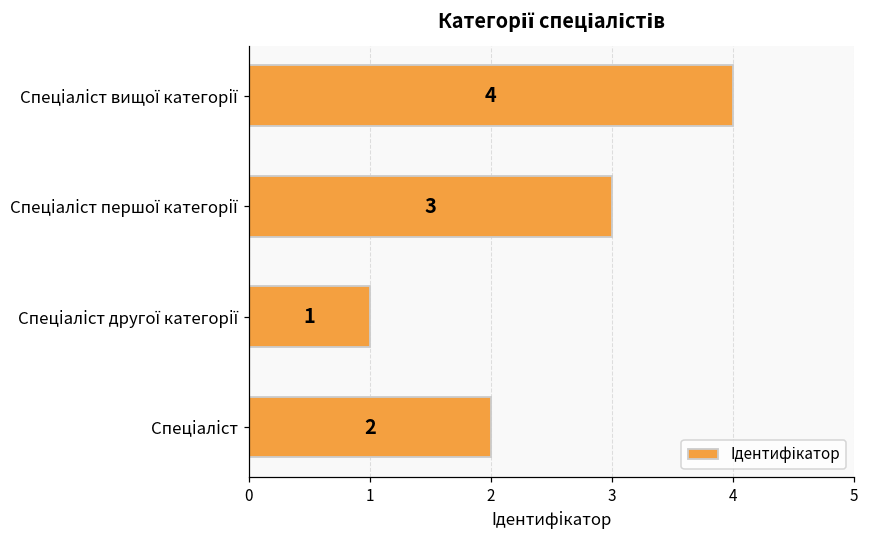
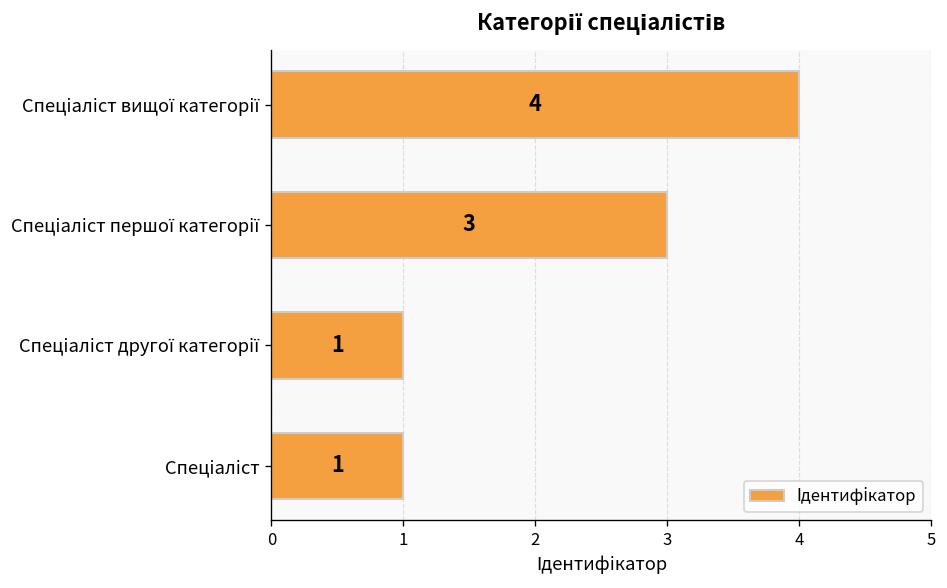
  {
    "Спеціаліст вищої категорії": 4,
    "Спеціаліст першої категорії": 3,
    "Спеціаліст другої категорії": 1,
-   "Спеціаліст": 2
+   "Спеціаліст": 1
  }
